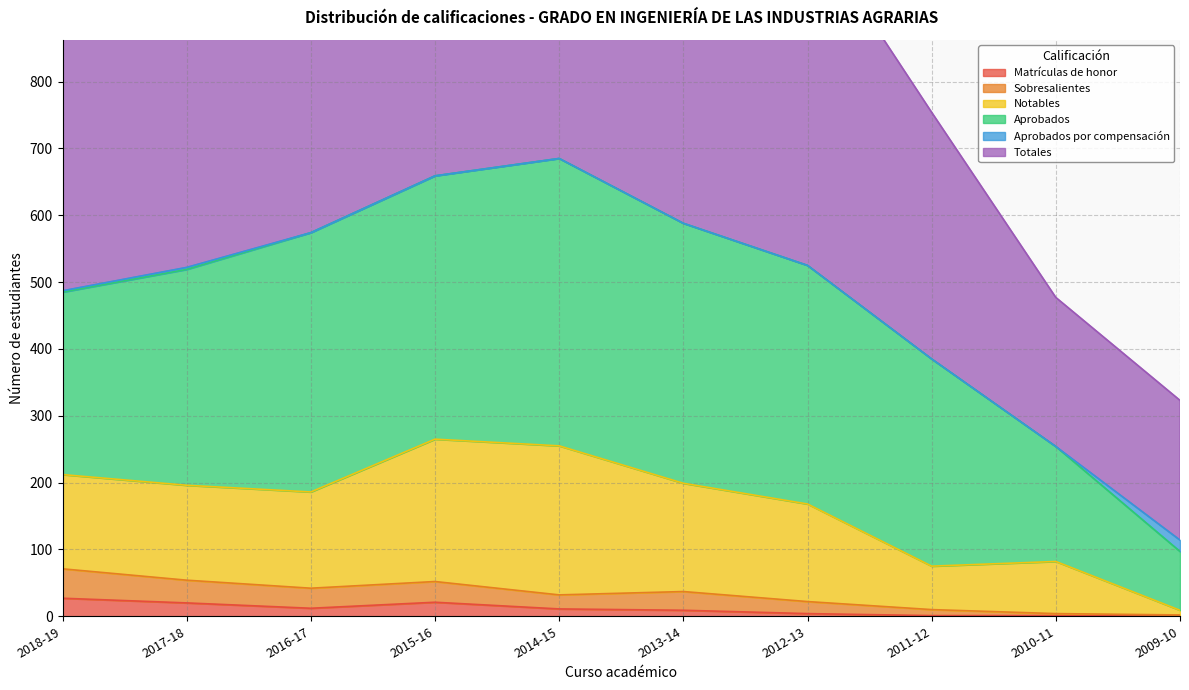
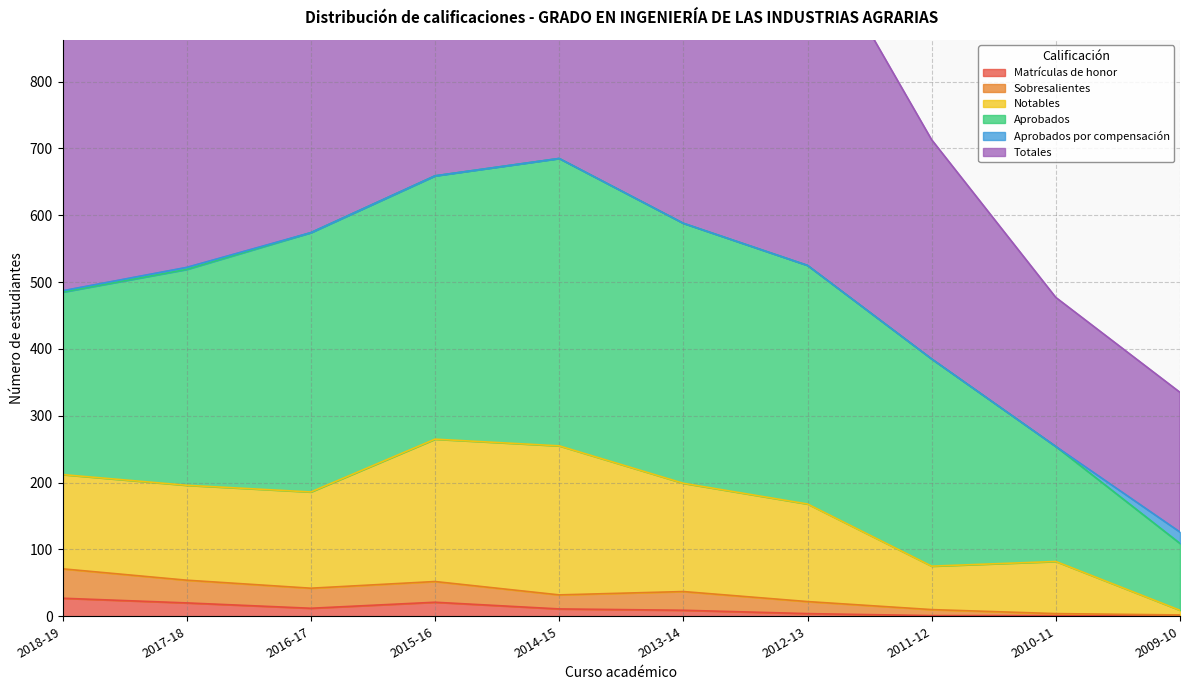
  {
    "Notables": {
      "2018-19": 140,
      "2017-18": 140,
      "2016-17": 140,
      "2015-16": 210,
      "2014-15": 220,
      "2013-14": 160,
      "2012-13": 150,
      "2011-12": 70,
      "2010-11": 80,
      "2009-10": 10
    },
    "Aprobados": {
-     "2009-10": 90
+     "2009-10": 100
    },
    "Aprobados por compensación": {
      "2009-10": 20
    },
    "Totales": {
-     "2011-12": 370,
+     "2011-12": 330,
      "2010-11": 220,
      "2009-10": 210
    }
  }
